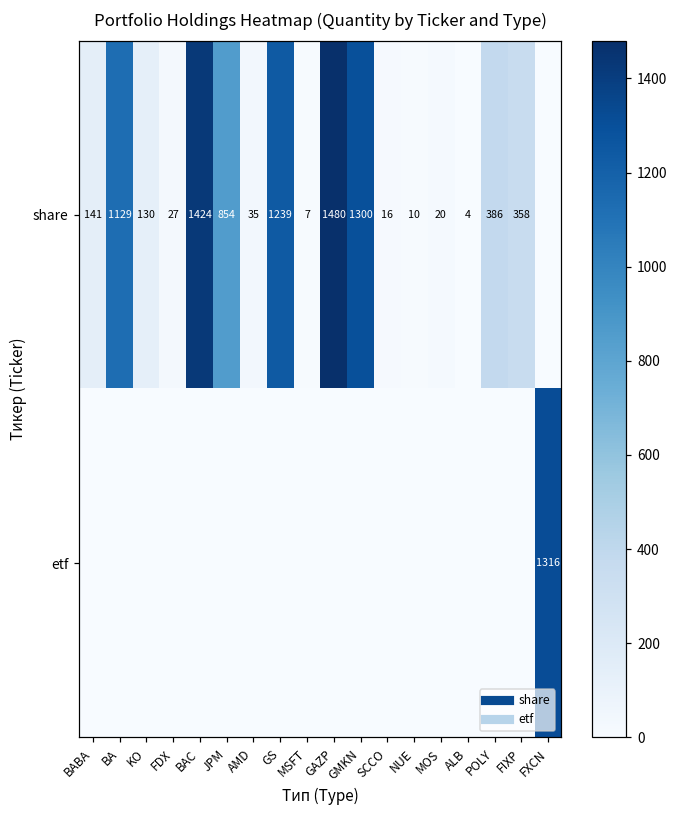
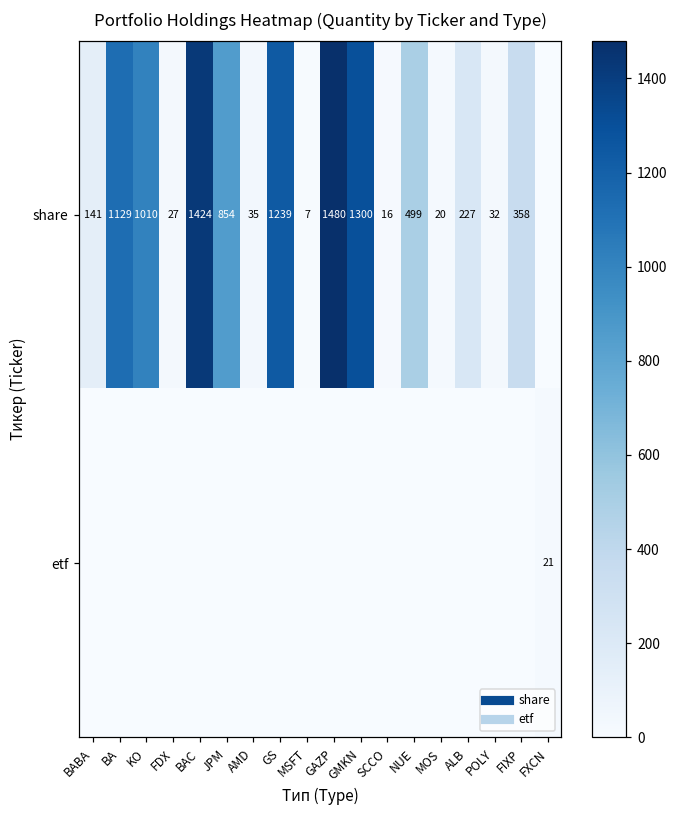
  {
    "share": {
      "BABA": 141,
      "BA": 1129,
-     "KO": 130,
+     "KO": 1010,
      "FDX": 27,
      "BAC": 1424,
      "JPM": 854,
      "AMD": 35,
      "GS": 1239,
      "MSFT": 7,
      "GAZP": 1480,
      "GMKN": 1300,
      "SCCO": 16,
-     "NUE": 10,
+     "NUE": 499,
      "MOS": 20,
-     "ALB": 4,
-     "POLY": 386,
+     "ALB": 227,
+     "POLY": 32,
      "FIXP": 358
    },
    "etf": {
-     "FXCN": 1316
+     "FXCN": 21
    }
  }
